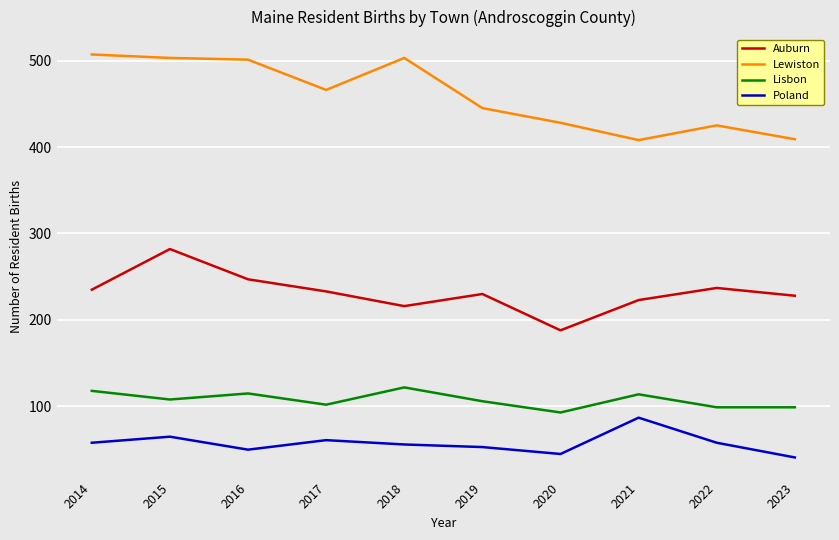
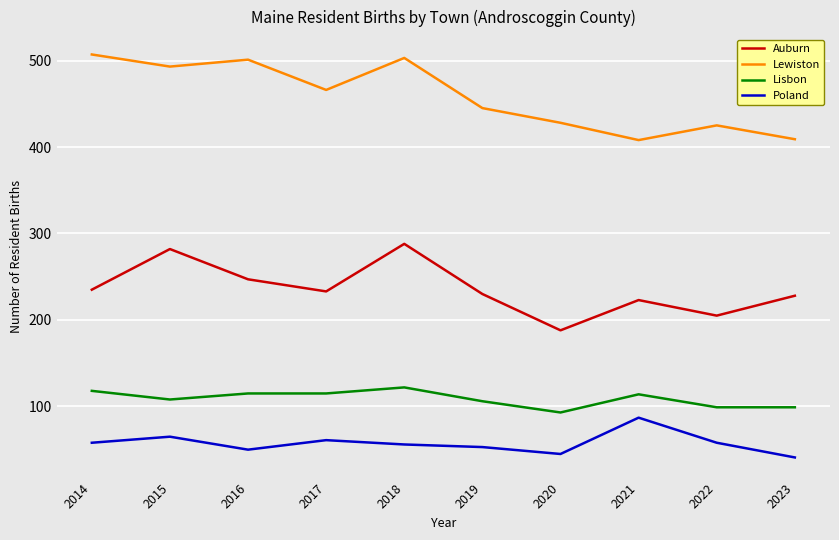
  {
    "Auburn": {
      "2014": 240,
      "2015": 280,
      "2016": 250,
      "2017": 230,
-     "2018": 220,
+     "2018": 290,
      "2019": 230,
      "2020": 190,
      "2021": 220,
-     "2022": 240,
+     "2022": 210,
      "2023": 230
    },
    "Lewiston": {
      "2014": 510,
-     "2015": 500,
+     "2015": 490,
      "2016": 500,
      "2017": 470,
      "2018": 500,
      "2019": 450,
      "2020": 430,
      "2021": 410,
      "2022": 430,
      "2023": 410
    },
    "Lisbon": {
      "2014": 120,
      "2015": 110,
      "2016": 120,
-     "2017": 100,
+     "2017": 120,
      "2018": 120,
      "2019": 110,
      "2020": 90,
      "2021": 110,
      "2022": 100,
      "2023": 100
    },
    "Poland": {
      "2014": 60,
      "2015": 70,
      "2016": 50,
      "2017": 60,
      "2018": 60,
      "2019": 50,
      "2020": 50,
      "2021": 90,
      "2022": 60,
      "2023": 40
    }
  }
